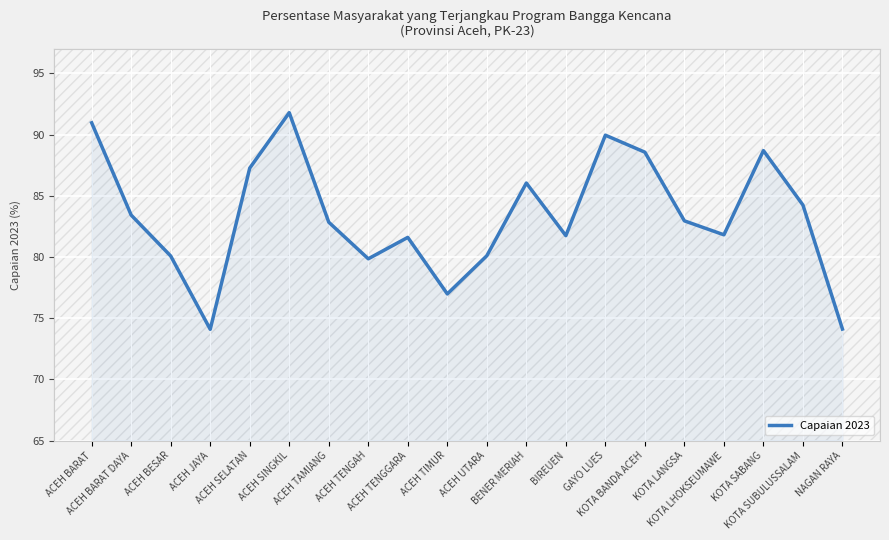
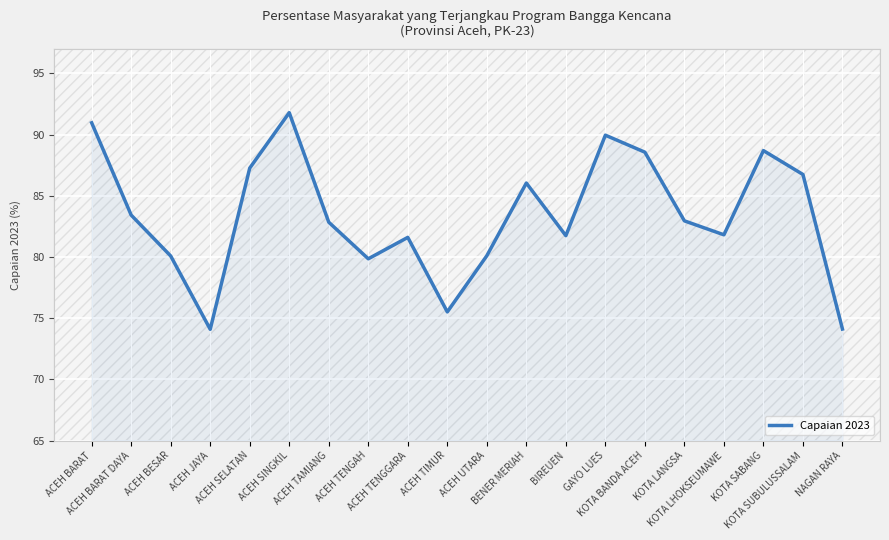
  {
    "ACEH BARAT": 91.0,
    "ACEH BARAT DAYA": 83.4,
    "ACEH BESAR": 80.1,
    "ACEH JAYA": 74.1,
    "ACEH SELATAN": 87.3,
    "ACEH SINGKIL": 91.8,
    "ACEH TAMIANG": 82.8,
    "ACEH TENGAH": 79.9,
    "ACEH TENGGARA": 81.6,
-   "ACEH TIMUR": 77.0,
+   "ACEH TIMUR": 75.5,
    "ACEH UTARA": 80.1,
    "BENER MERIAH": 86.0,
    "BIREUEN": 81.7,
    "GAYO LUES": 90.0,
    "KOTA BANDA ACEH": 88.6,
    "KOTA LANGSA": 83.0,
    "KOTA LHOKSEUMAWE": 81.8,
    "KOTA SABANG": 88.7,
-   "KOTA SUBULUSSALAM": 84.2,
+   "KOTA SUBULUSSALAM": 86.7,
    "NAGAN RAYA": 74.1
  }
